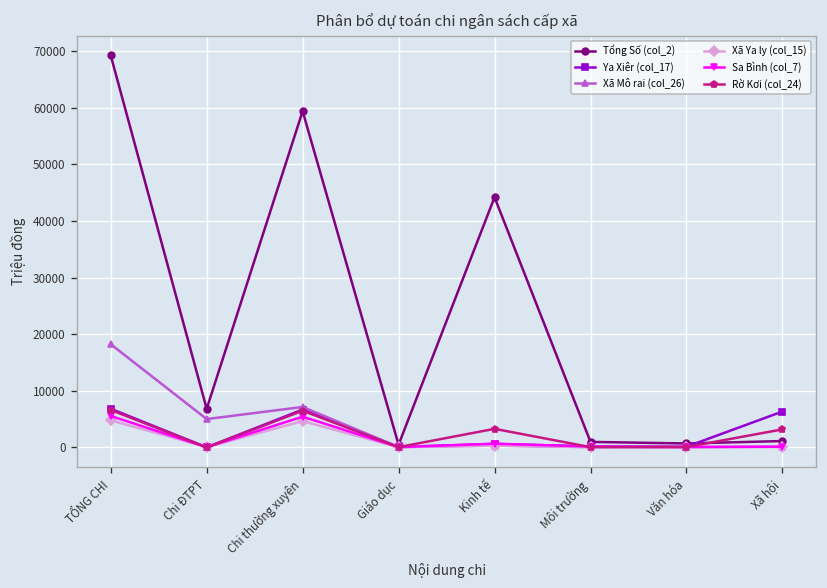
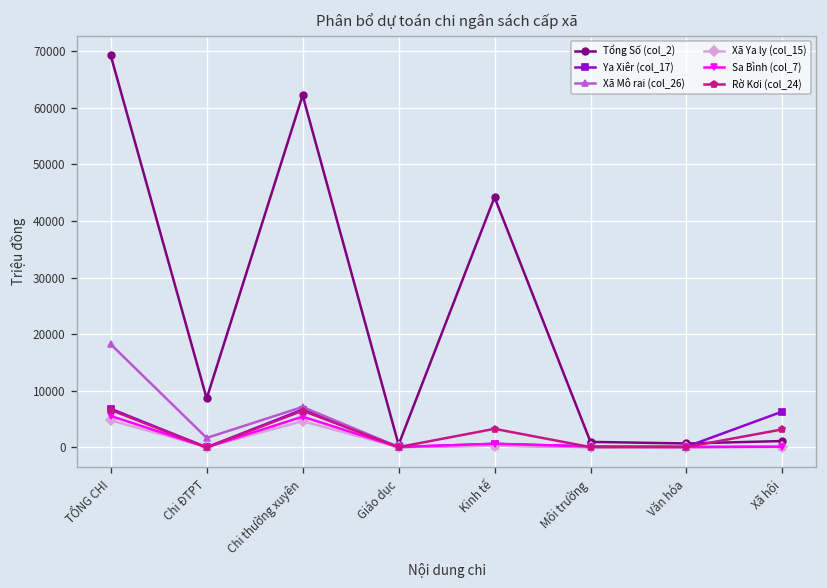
  {
    "Tổng Số (col_2)": {
      "TỔNG CHI": 69000,
-     "Chi ĐTPT": 7000,
-     "Chi thường xuyên": 59000,
+     "Chi ĐTPT": 9000,
+     "Chi thường xuyên": 62000,
      "Kinh tế": 44000,
      "Môi trường": 1000,
      "Văn hóa": 1000,
      "Xã hội": 1000
    },
    "Ya Xiêr (col_17)": {
      "Xã hội": 6000
    },
    "Xã Mô rai (col_26)": {
      "TỔNG CHI": 18000,
-     "Chi ĐTPT": 5000
+     "Chi ĐTPT": 2000
    },
    "Xã Ya ly (col_15)": {
      "TỔNG CHI": 5000,
      "Chi thường xuyên": 5000
    },
    "Sa Bình (col_7)": {
      "TỔNG CHI": 6000,
      "Chi thường xuyên": 5000
    },
    "Rờ Kơi (col_24)": {
      "Kinh tế": 3000,
      "Xã hội": 3000
    }
  }
